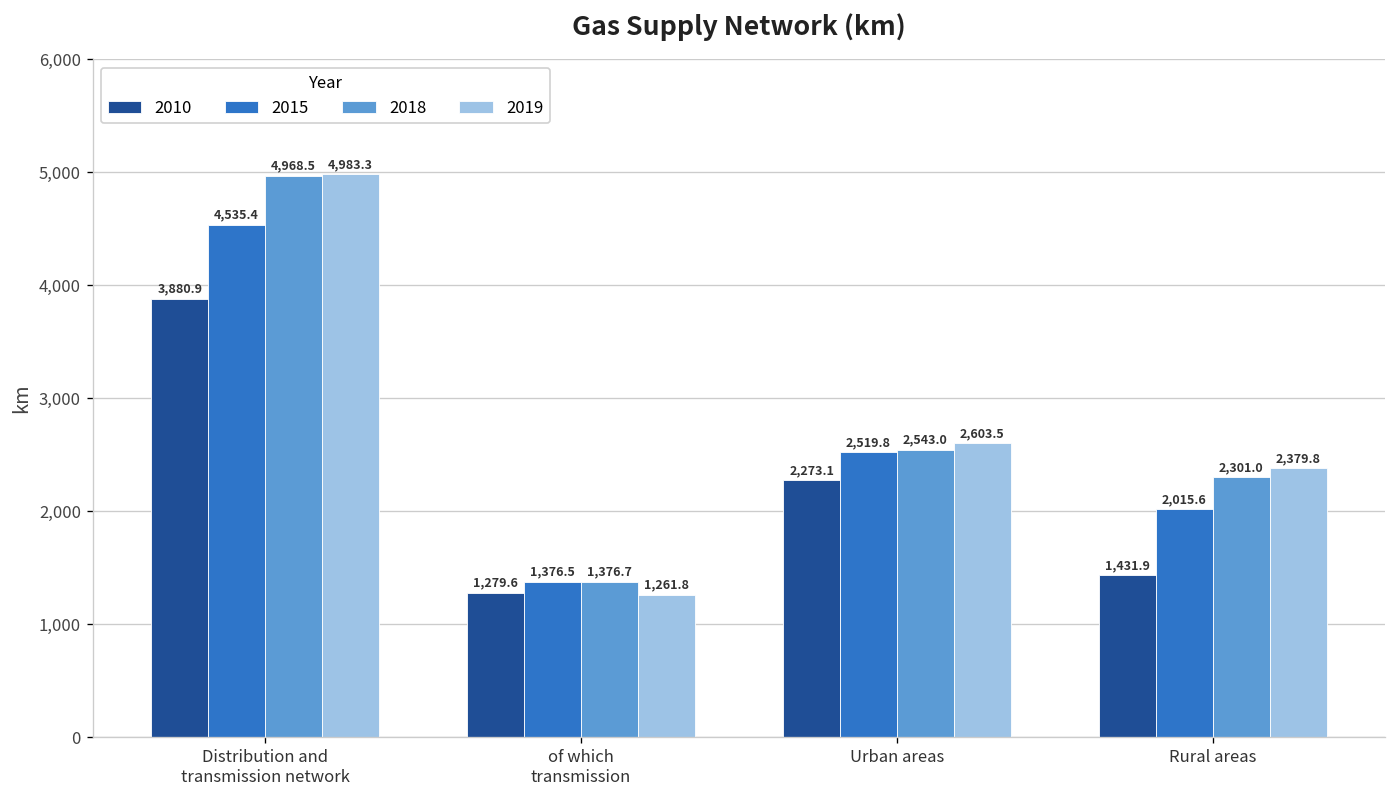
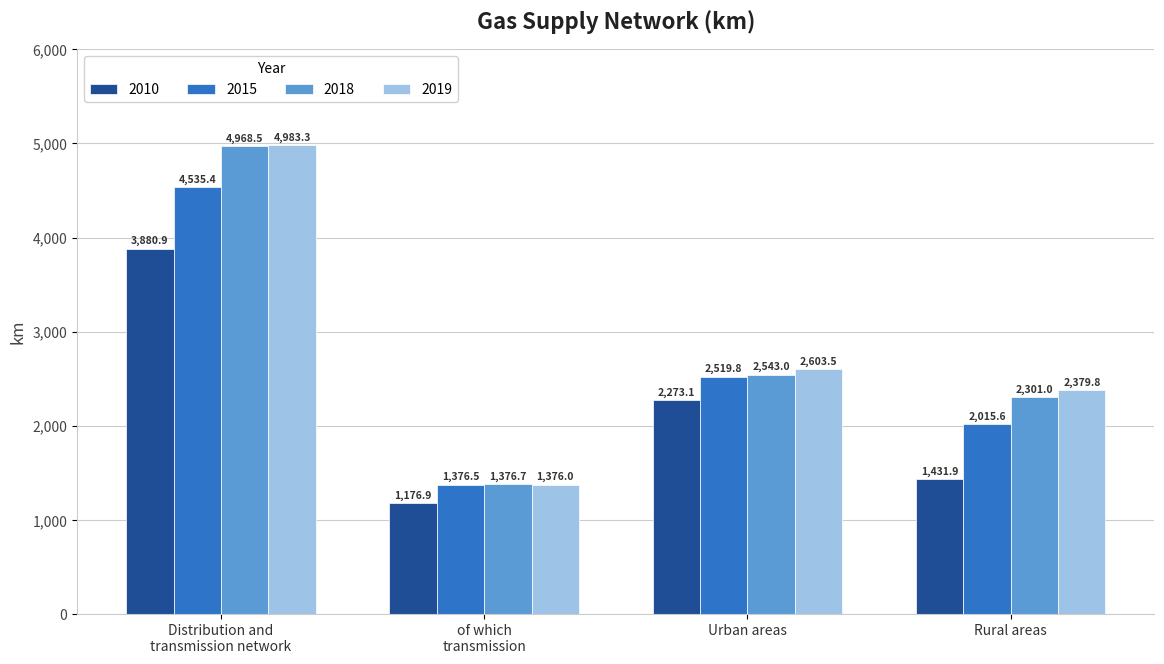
  {
    "2010": {
      "Distribution and transmission network": "3,880.9",
-     "of which transmission": "1,279.6",
+     "of which transmission": "1,176.9",
      "Urban areas": "2,273.1",
      "Rural areas": "1,431.9"
    },
    "2015": {
      "Distribution and transmission network": "4,535.4",
      "of which transmission": "1,376.5",
      "Urban areas": "2,519.8",
      "Rural areas": "2,015.6"
    },
    "2018": {
      "Distribution and transmission network": "4,968.5",
      "of which transmission": "1,376.7",
      "Urban areas": "2,543.0",
      "Rural areas": "2,301.0"
    },
    "2019": {
      "Distribution and transmission network": "4,983.3",
-     "of which transmission": "1,261.8",
+     "of which transmission": "1,376.0",
      "Urban areas": "2,603.5",
      "Rural areas": "2,379.8"
    }
  }
